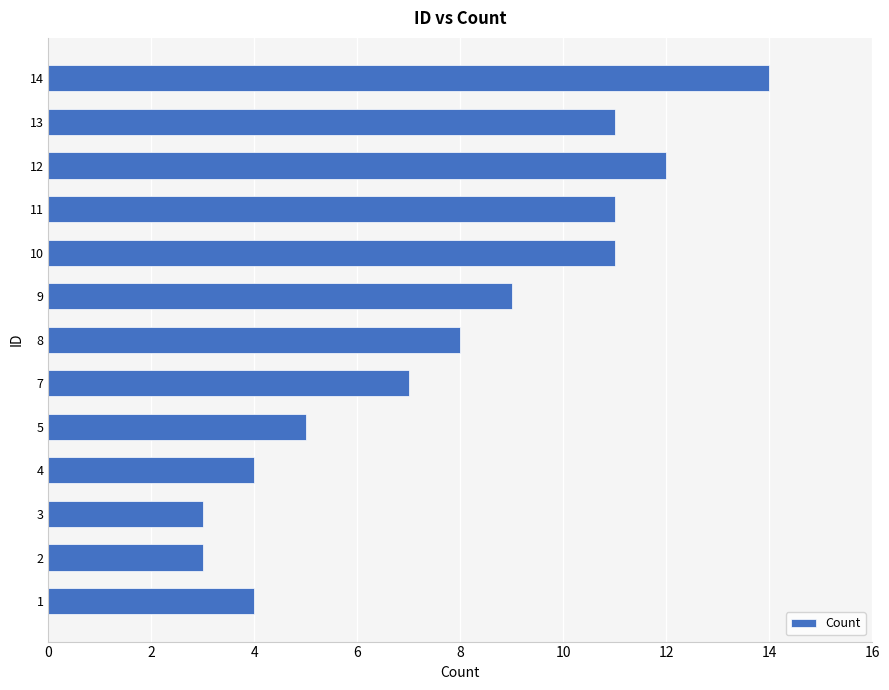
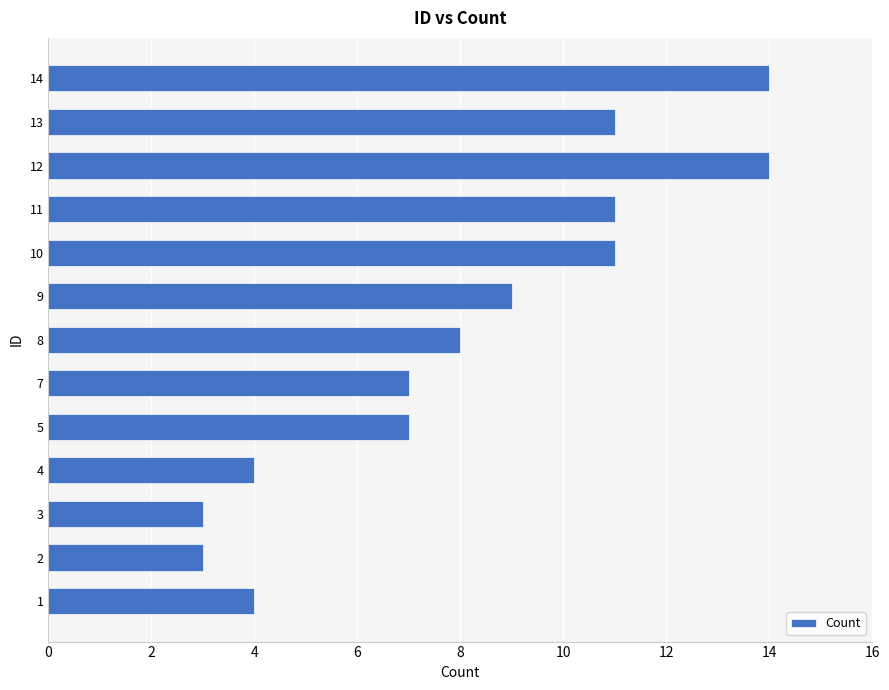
  {
    "14": 14,
    "13": 11,
-   "12": 12,
+   "12": 14,
    "11": 11,
    "10": 11,
    "9": 9,
    "8": 8,
    "7": 7,
-   "5": 5,
+   "5": 7,
    "4": 4,
    "3": 3,
    "2": 3,
    "1": 4
  }
